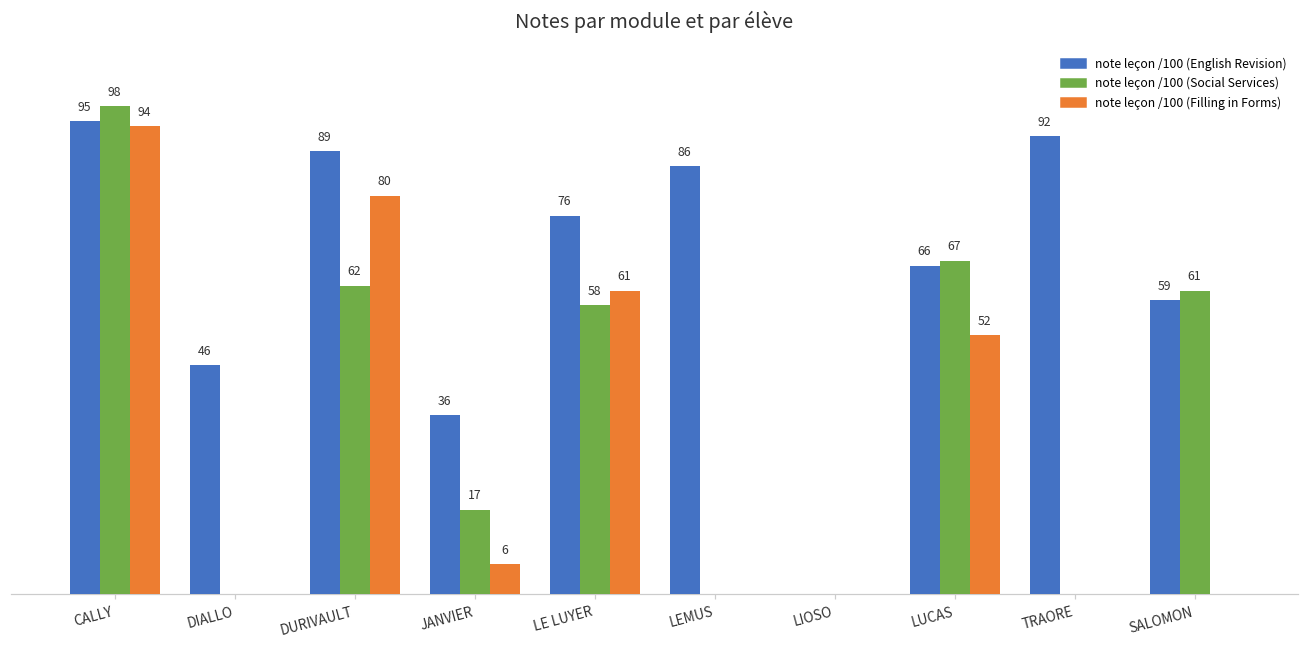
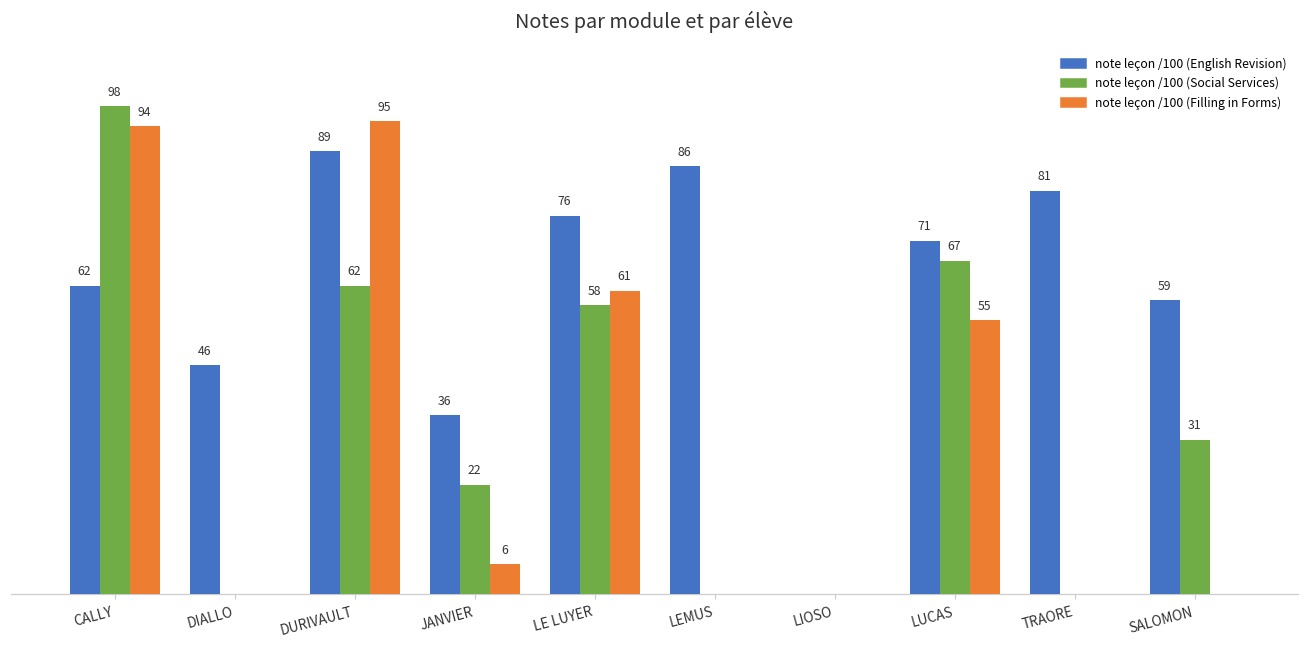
  {
    "note leçon /100 (English Revision)": {
-     "CALLY": 95,
+     "CALLY": 62,
      "DIALLO": 46,
      "DURIVAULT": 89,
      "JANVIER": 36,
      "LE LUYER": 76,
      "LEMUS": 86,
-     "LUCAS": 66,
-     "TRAORE": 92,
+     "LUCAS": 71,
+     "TRAORE": 81,
      "SALOMON": 59
    },
    "note leçon /100 (Social Services)": {
      "CALLY": 98,
      "DURIVAULT": 62,
-     "JANVIER": 17,
+     "JANVIER": 22,
      "LE LUYER": 58,
      "LUCAS": 67,
-     "SALOMON": 61
+     "SALOMON": 31
    },
    "note leçon /100 (Filling in Forms)": {
      "CALLY": 94,
-     "DURIVAULT": 80,
+     "DURIVAULT": 95,
      "JANVIER": 6,
      "LE LUYER": 61,
-     "LUCAS": 52
+     "LUCAS": 55
    }
  }
